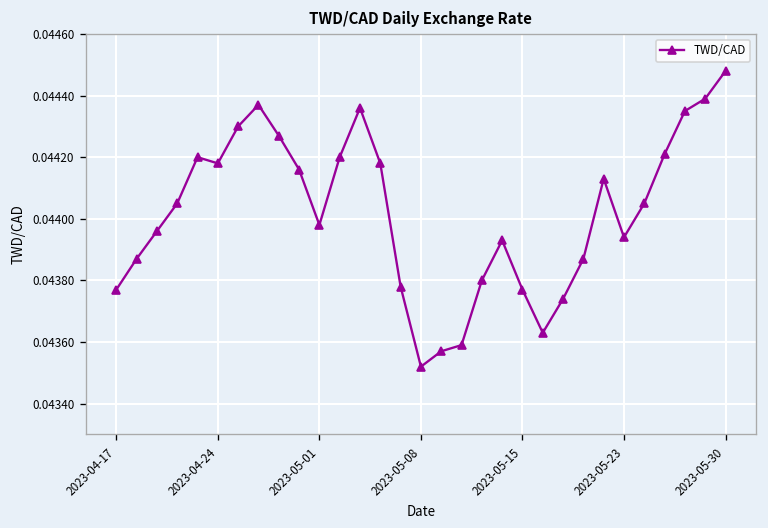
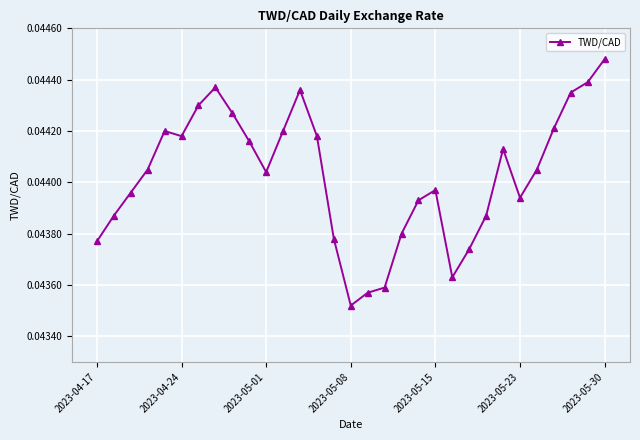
  {
    "2023-04-17": 0.04377,
    "2023-04-24": 0.04418,
-   "2023-05-01": 0.04398,
+   "2023-05-01": 0.04404,
    "2023-05-08": 0.04352,
-   "2023-05-15": 0.04377,
+   "2023-05-15": 0.04397,
    "2023-05-23": 0.04394,
    "2023-05-30": 0.04448
  }
